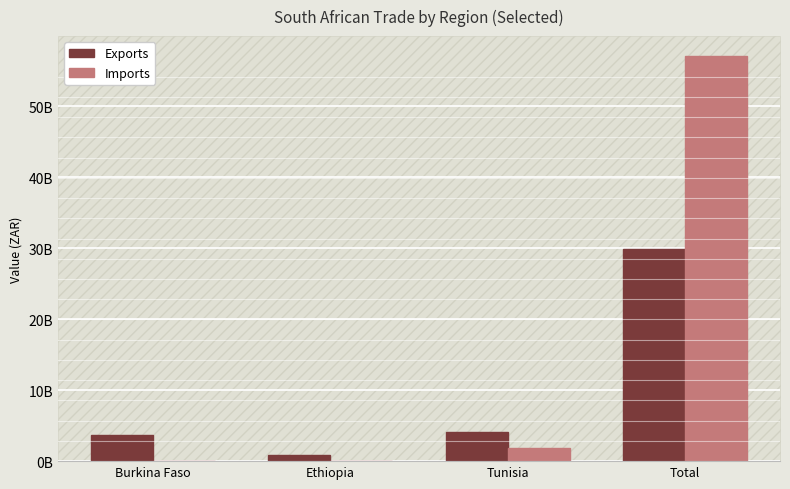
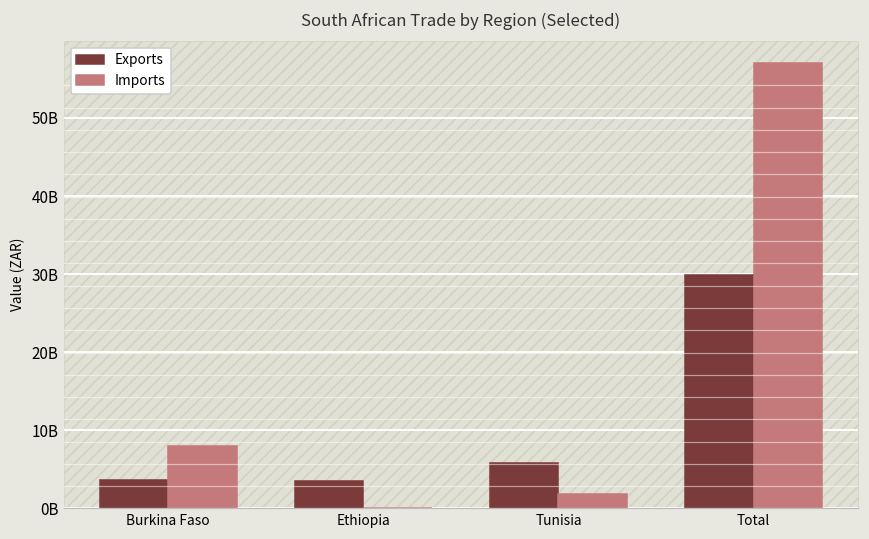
  {
    "Exports": {
      "Burkina Faso": 4000000000,
-     "Ethiopia": 1000000000,
-     "Tunisia": 4000000000,
+     "Ethiopia": 4000000000,
+     "Tunisia": 6000000000,
      "Total": 30000000000
    },
    "Imports": {
-     "Burkina Faso": 0,
+     "Burkina Faso": 8000000000,
      "Tunisia": 2000000000,
      "Total": 57000000000
    }
  }
